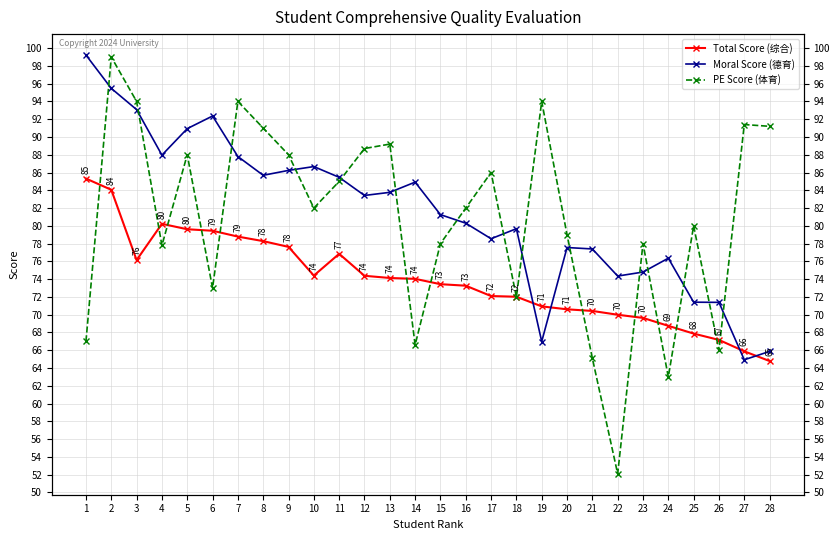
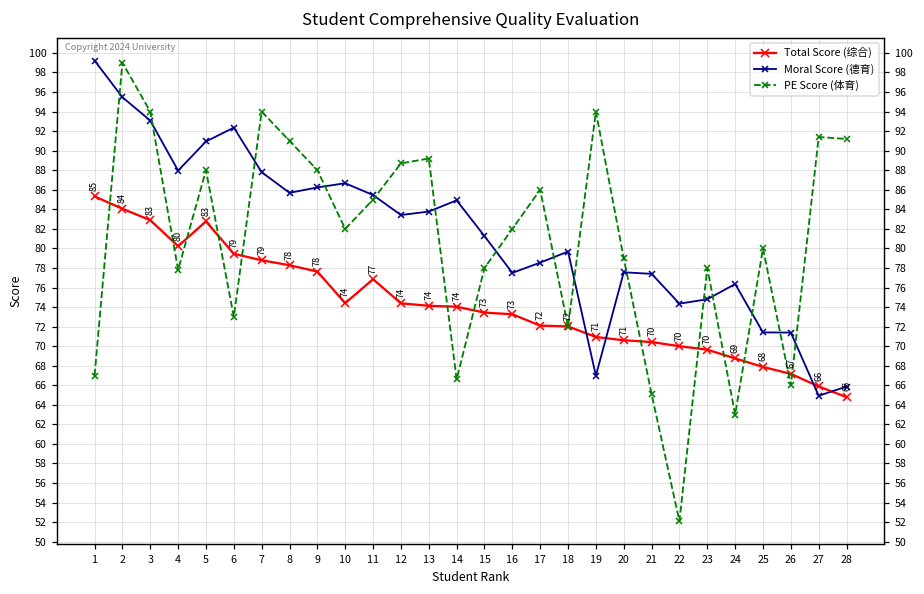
  {
    "Total Score (综合)": {
      "1": 85,
      "2": 84,
-     "3": 76,
+     "3": 83,
      "4": 80,
-     "5": 80,
+     "5": 83,
      "6": 79,
      "7": 79,
      "8": 78,
      "9": 78,
      "10": 74,
      "11": 77,
      "12": 74,
      "13": 74,
      "14": 74,
      "15": 73,
      "16": 73,
      "17": 72,
      "19": 71,
      "20": 71,
      "21": 70,
      "22": 70,
      "23": 70,
      "24": 69,
      "25": 68,
      "26": 67,
      "27": 66
    },
    "Moral Score (德育)": {
      "2": 95,
      "3": 93,
      "4": 88,
      "5": 91,
      "6": 92,
      "7": 88,
      "8": 86,
      "9": 86,
      "10": 87,
      "11": 85,
      "12": 83,
      "13": 84,
      "14": 85,
      "15": 81,
-     "16": 80,
+     "16": 78,
      "17": 79,
      "18": 80,
      "19": 67,
      "20": 78,
      "21": 77,
      "22": 74,
      "23": 75,
      "24": 76,
      "25": 71,
      "26": 71
    },
    "PE Score (体育)": {
      "1": 67,
      "2": 99,
      "3": 94,
      "4": 78,
      "5": 88,
      "6": 73,
      "7": 94,
      "8": 91,
      "9": 88,
      "10": 82,
      "11": 85,
      "12": 89,
      "13": 89,
      "14": 67,
      "15": 78,
      "16": 82,
      "17": 86,
      "19": 94,
      "20": 79,
      "21": 65,
      "22": 52,
      "23": 78,
      "24": 63,
      "25": 80,
      "27": 91,
      "28": 91
    }
  }
